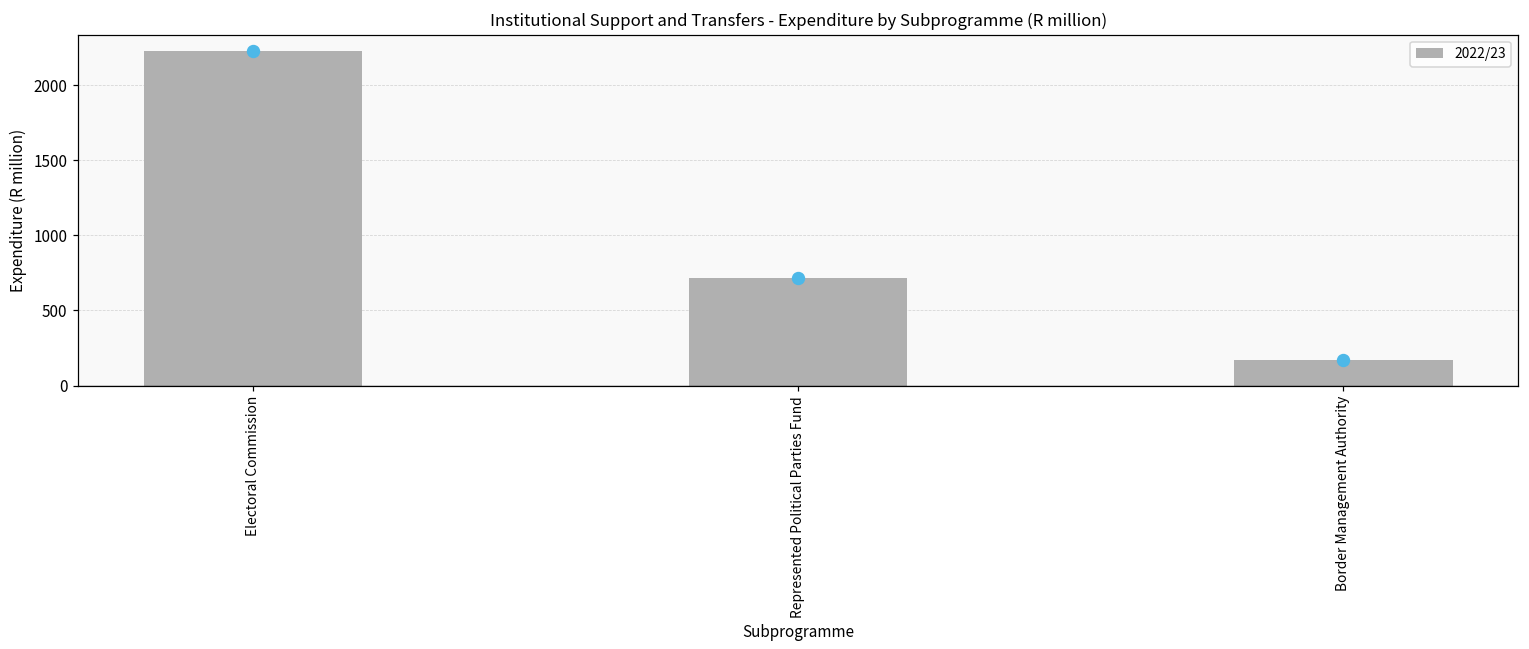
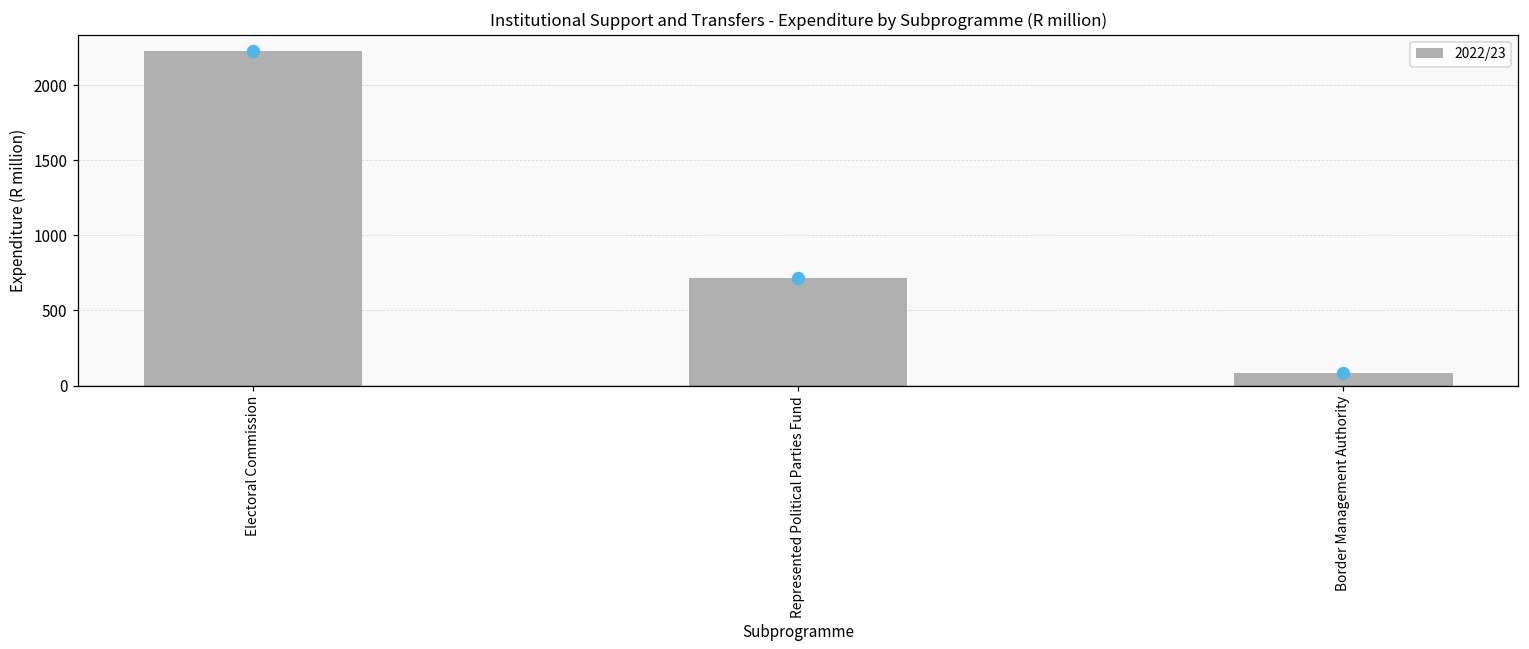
  {
    "Electoral Commission": 2220,
    "Represented Political Parties Fund": 720,
-   "Border Management Authority": 170
+   "Border Management Authority": 80
  }
